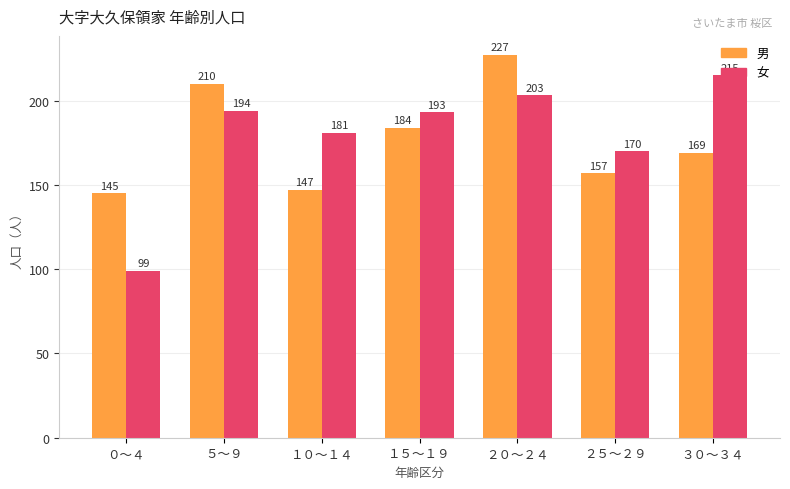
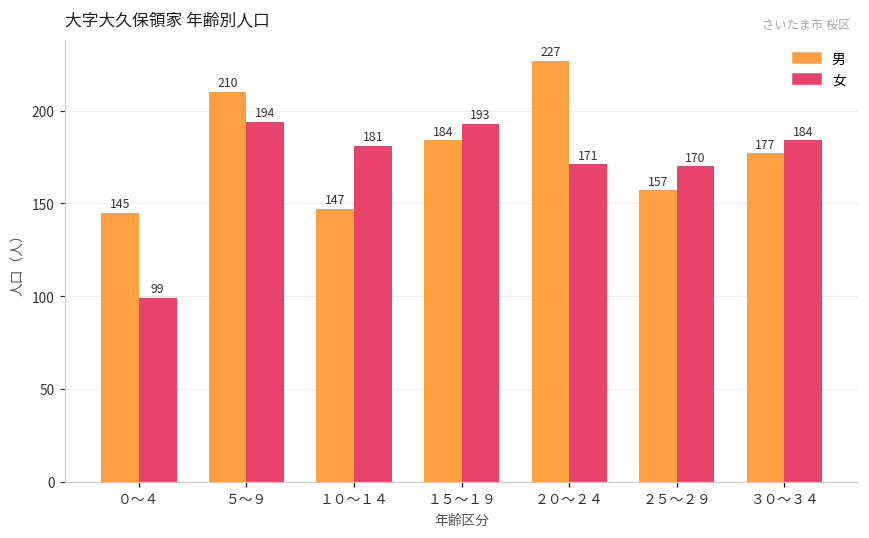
  {
    "男": {
      "０～４": 145,
      "５～９": 210,
      "１０～１４": 147,
      "１５～１９": 184,
      "２０～２４": 227,
      "２５～２９": 157,
-     "３０～３４": 169
+     "３０～３４": 177
    },
    "女": {
      "０～４": 99,
      "５～９": 194,
      "１０～１４": 181,
      "１５～１９": 193,
-     "２０～２４": 203,
+     "２０～２４": 171,
      "２５～２９": 170,
-     "３０～３４": 215
+     "３０～３４": 184
    }
  }
